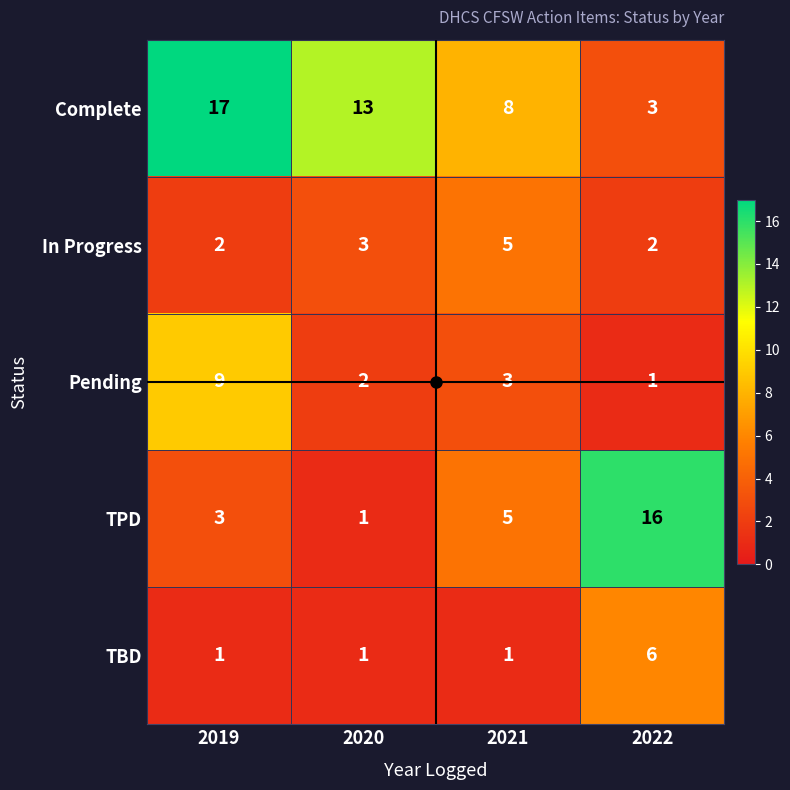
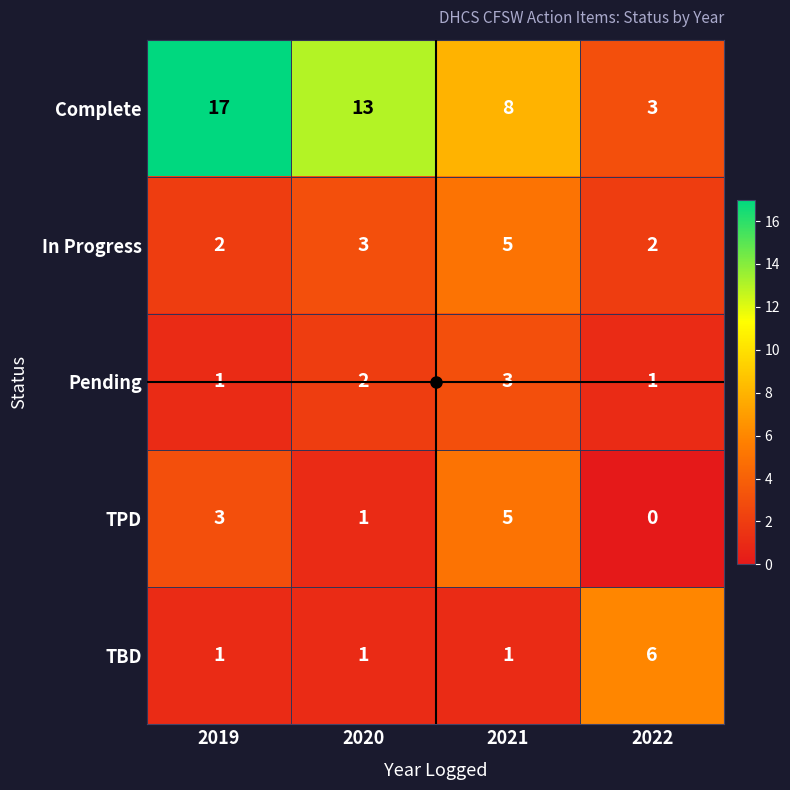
  {
    "Complete": {
      "2019": 17,
      "2020": 13,
      "2021": 8,
      "2022": 3
    },
    "In Progress": {
      "2019": 2,
      "2020": 3,
      "2021": 5,
      "2022": 2
    },
    "Pending": {
-     "2019": 9,
+     "2019": 1,
      "2020": 2,
      "2021": 3,
      "2022": 1
    },
    "TPD": {
      "2019": 3,
      "2020": 1,
      "2021": 5,
-     "2022": 16
+     "2022": 0
    },
    "TBD": {
      "2019": 1,
      "2020": 1,
      "2021": 1,
      "2022": 6
    }
  }
